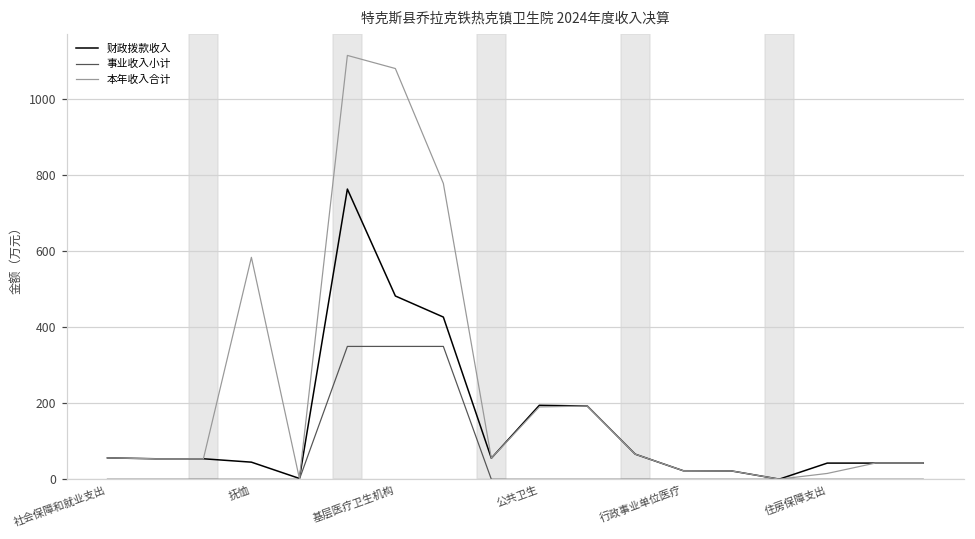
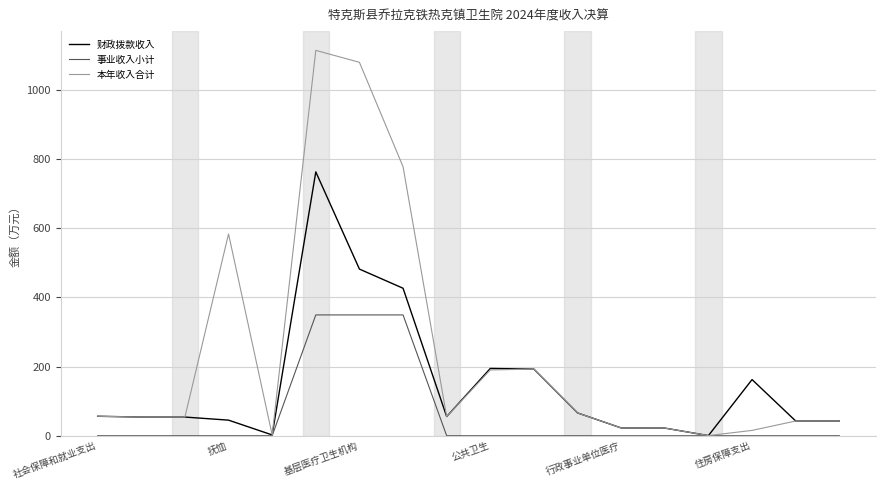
  {
    "财政拨款收入": {
      "抚恤": 50,
      "基层医疗卫生机构": 480,
-     "住房保障支出": 40
+     "住房保障支出": 160
    },
    "事业收入小计": {
      "社会保障和就业支出": 0,
      "抚恤": 0,
      "基层医疗卫生机构": 350,
      "公共卫生": 0,
      "行政事业单位医疗": 0,
      "住房保障支出": 0
    },
    "本年收入合计": {
      "抚恤": 580,
      "基层医疗卫生机构": 1080,
      "住房保障支出": 20
    }
  }
